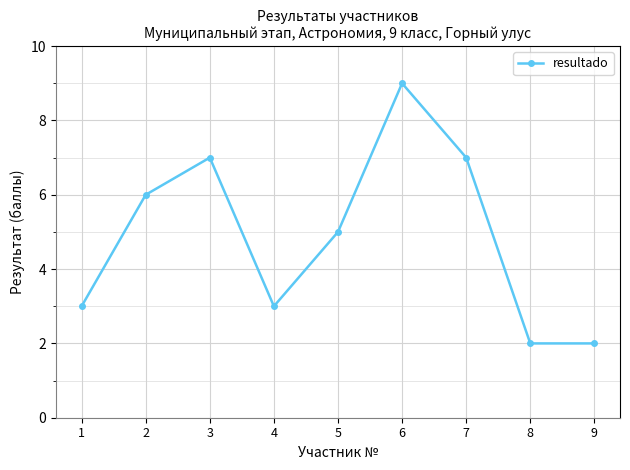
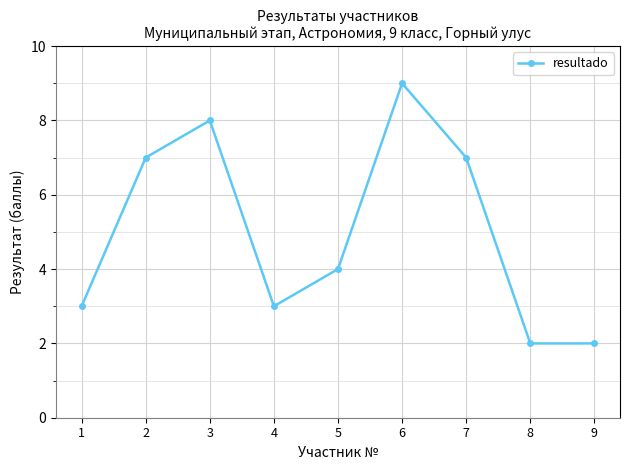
  {
    "1": 3,
-   "2": 6,
-   "3": 7,
+   "2": 7,
+   "3": 8,
    "4": 3,
-   "5": 5,
+   "5": 4,
    "6": 9,
    "7": 7,
    "8": 2,
    "9": 2
  }
